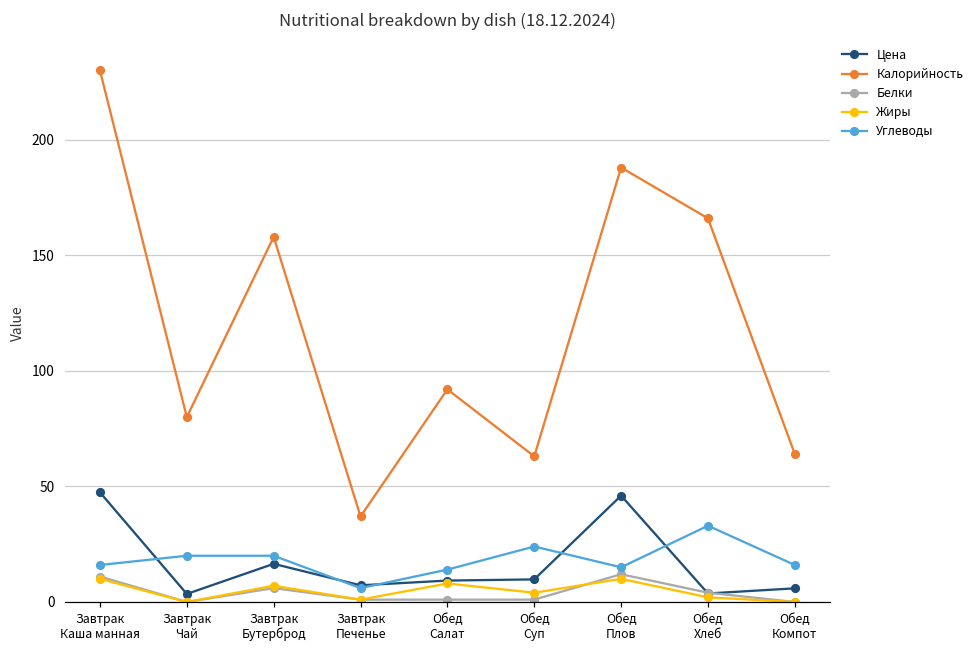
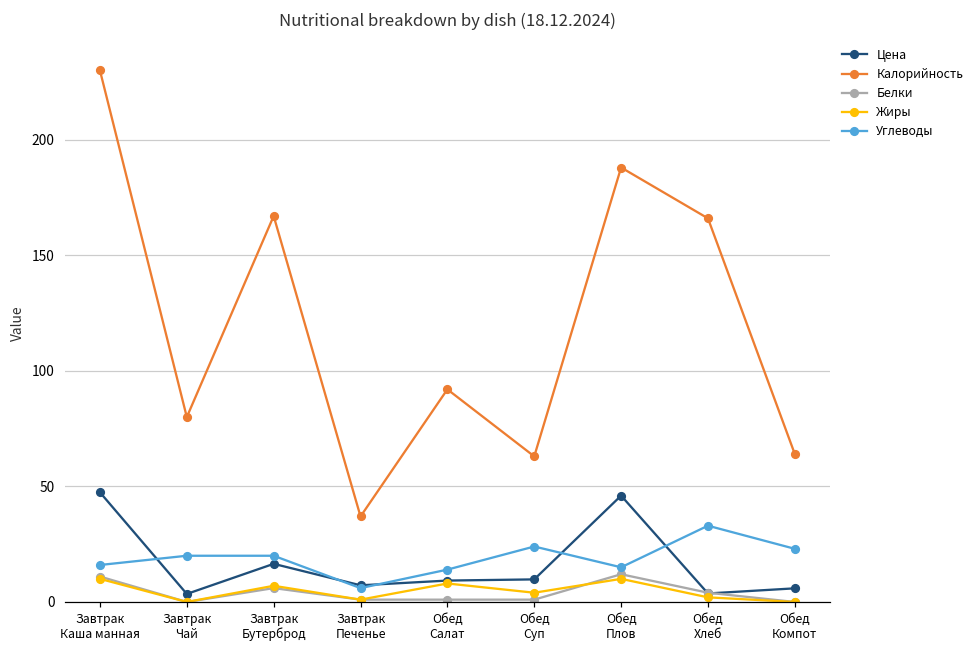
  {
    "Цена": {
      "Завтрак Каша манная": 47,
      "Завтрак Чай": 3,
      "Завтрак Бутерброд": 17,
      "Обед Салат": 9,
      "Обед Суп": 10,
      "Обед Плов": 46,
      "Обед Компот": 6
    },
    "Калорийность": {
      "Завтрак Каша манная": 230,
      "Завтрак Чай": 80,
-     "Завтрак Бутерброд": 158,
+     "Завтрак Бутерброд": 167,
      "Завтрак Печенье": 37,
      "Обед Салат": 92,
      "Обед Суп": 63,
      "Обед Плов": 188,
      "Обед Хлеб": 166,
      "Обед Компот": 64
    },
    "Белки": {
      "Обед Салат": 1,
      "Обед Суп": 1,
      "Обед Плов": 12
    },
    "Жиры": {
      "Обед Салат": 8,
      "Обед Суп": 4,
      "Обед Плов": 10,
      "Обед Хлеб": 2
    },
    "Углеводы": {
      "Завтрак Каша манная": 16,
      "Завтрак Чай": 20,
      "Завтрак Бутерброд": 20,
      "Обед Салат": 14,
      "Обед Суп": 24,
      "Обед Плов": 15,
      "Обед Хлеб": 33,
-     "Обед Компот": 16
+     "Обед Компот": 23
    }
  }
